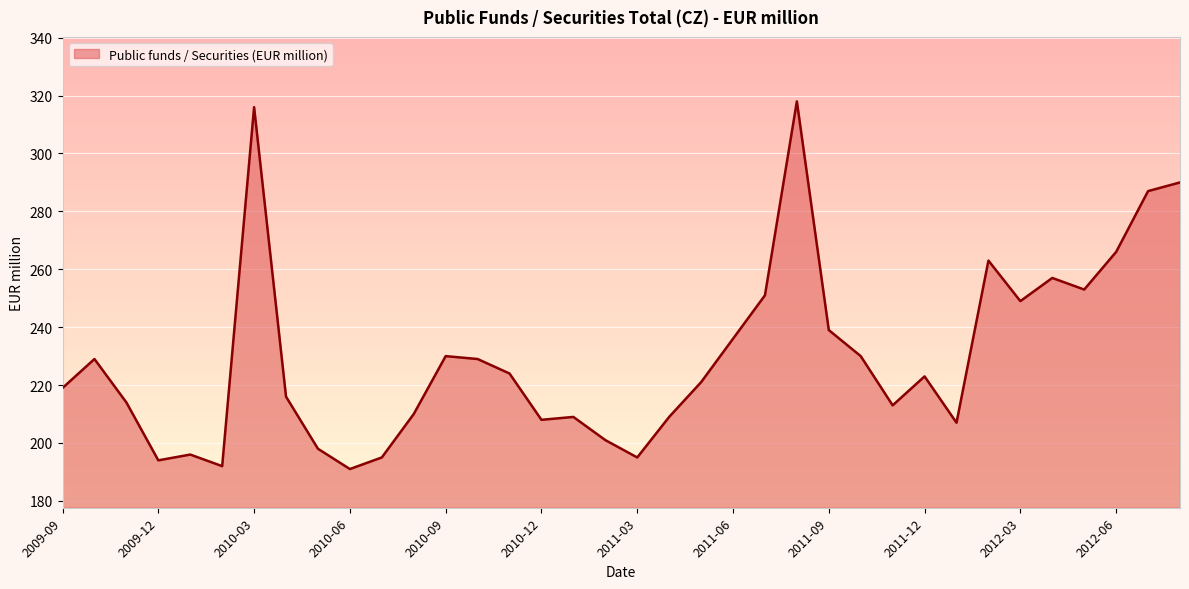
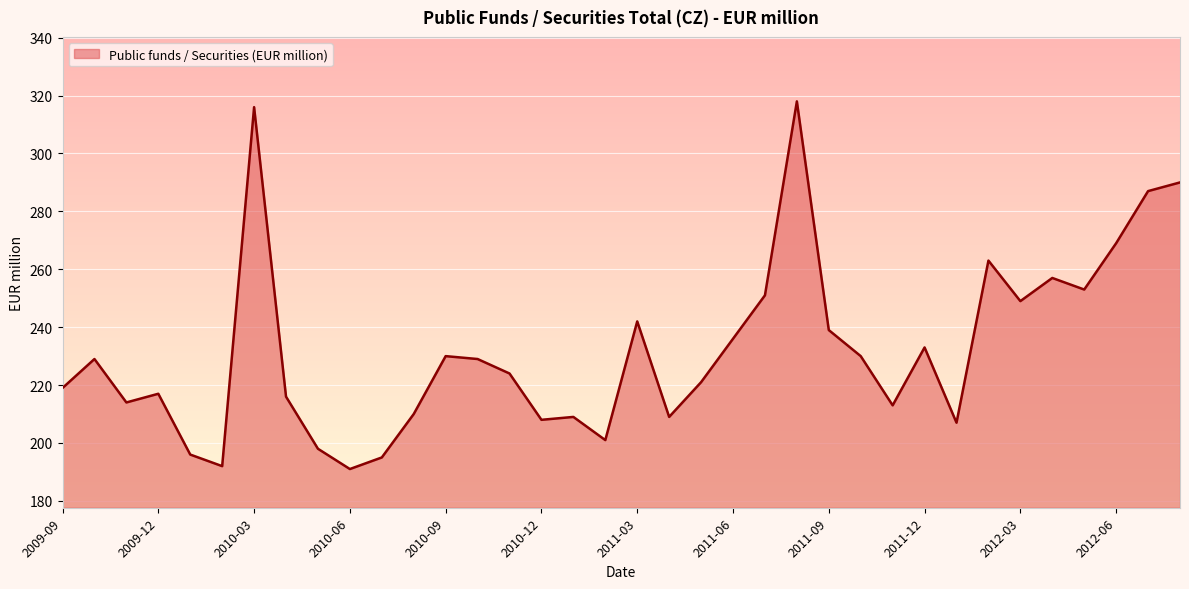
  {
    "2009-09": 219,
-   "2009-12": 194,
+   "2009-12": 217,
    "2010-03": 316,
    "2010-06": 191,
    "2010-09": 230,
    "2010-12": 208,
-   "2011-03": 195,
+   "2011-03": 242,
    "2011-06": 236,
    "2011-09": 239,
-   "2011-12": 223,
+   "2011-12": 233,
    "2012-03": 249,
-   "2012-06": 266
+   "2012-06": 269
  }
